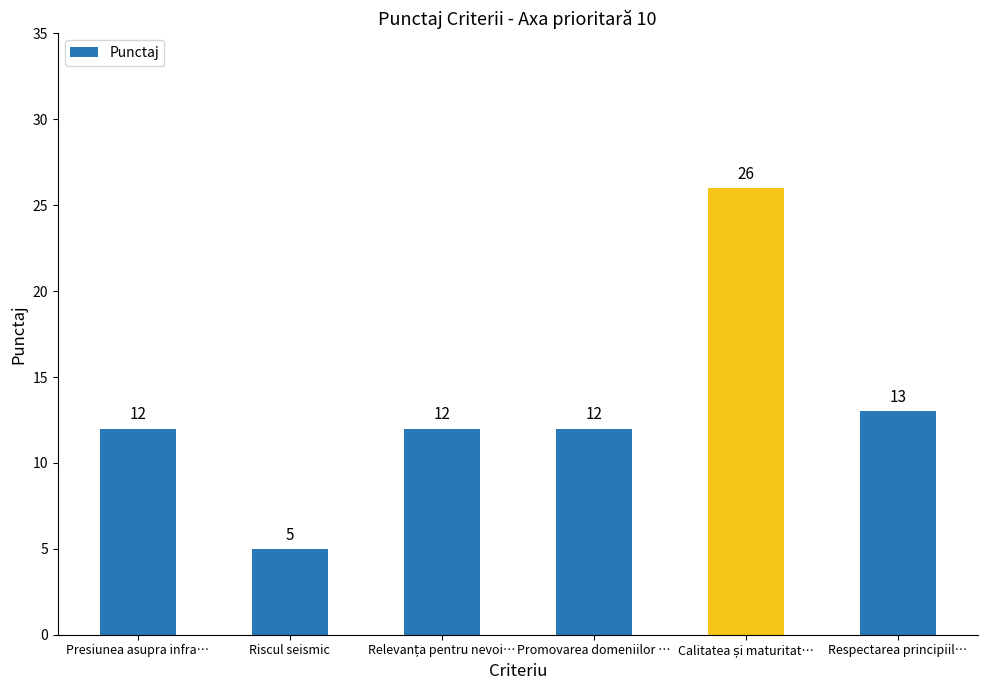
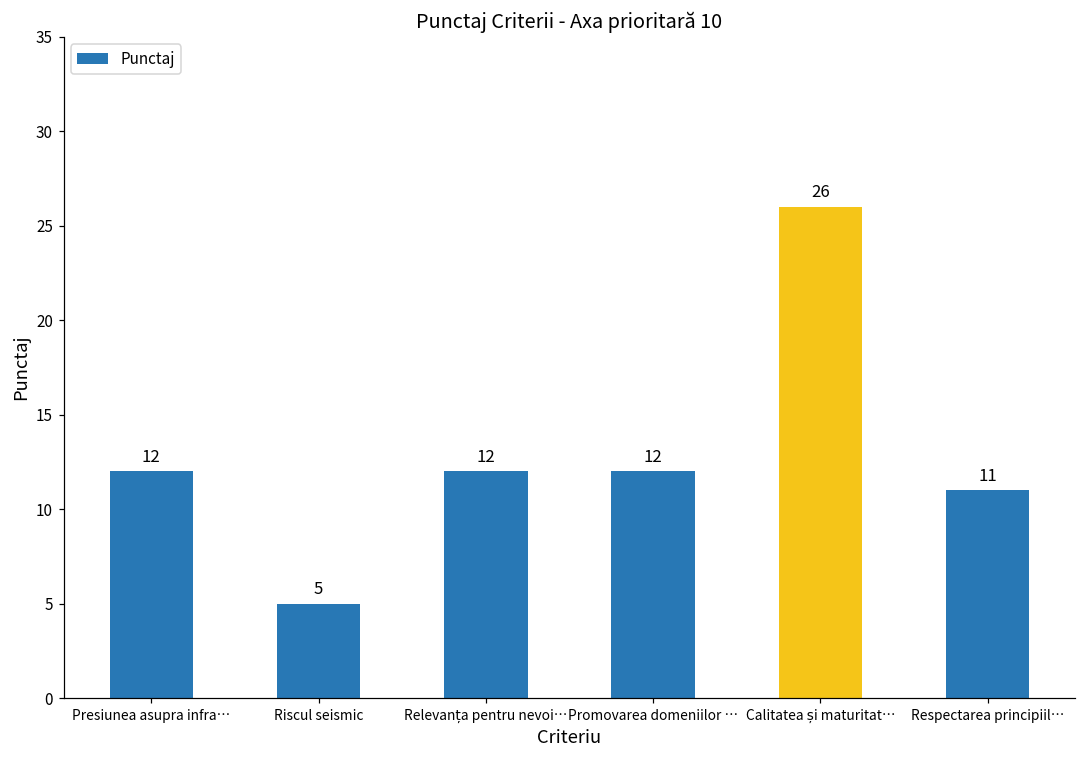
  {
    "Presiunea asupra infra…": 12,
    "Riscul seismic": 5,
    "Relevanța pentru nevoi…": 12,
    "Promovarea domeniilor …": 12,
    "Calitatea și maturitat…": 26,
-   "Respectarea principiil…": 13
+   "Respectarea principiil…": 11
  }
